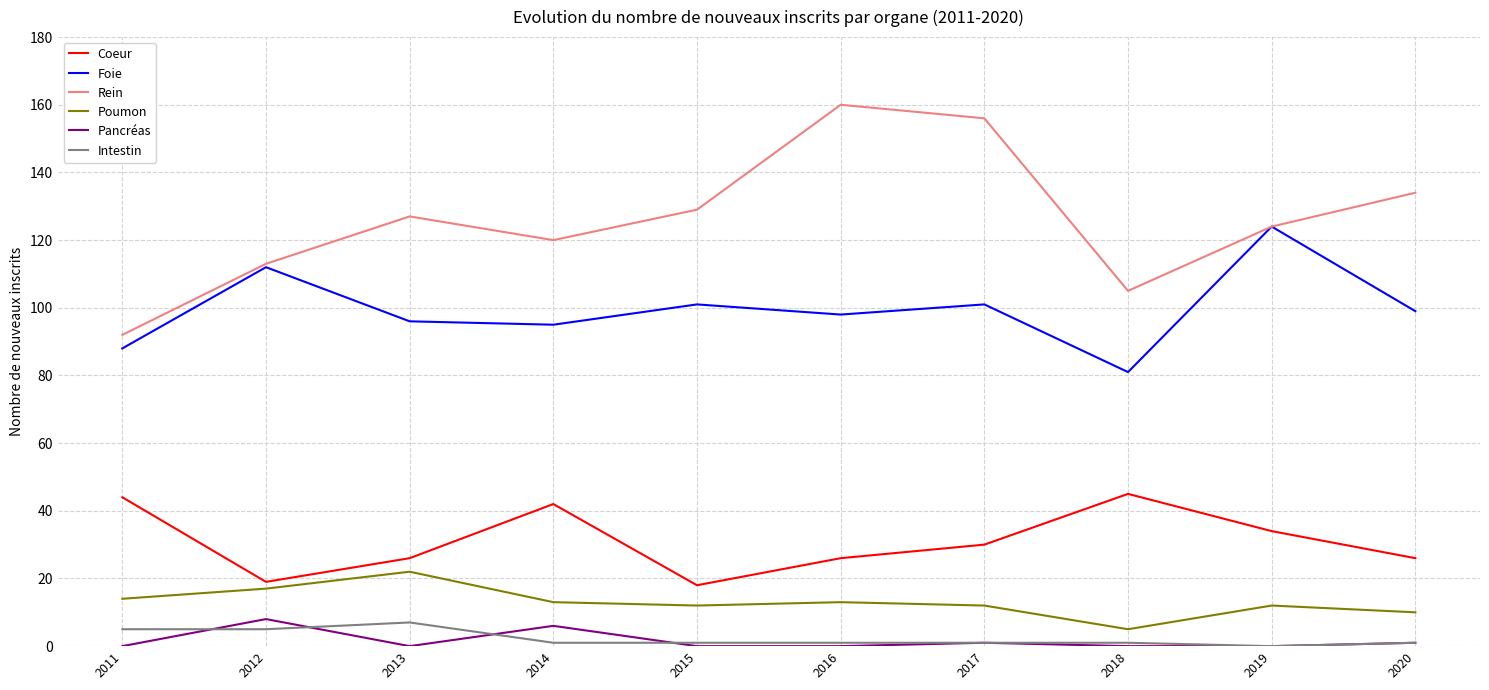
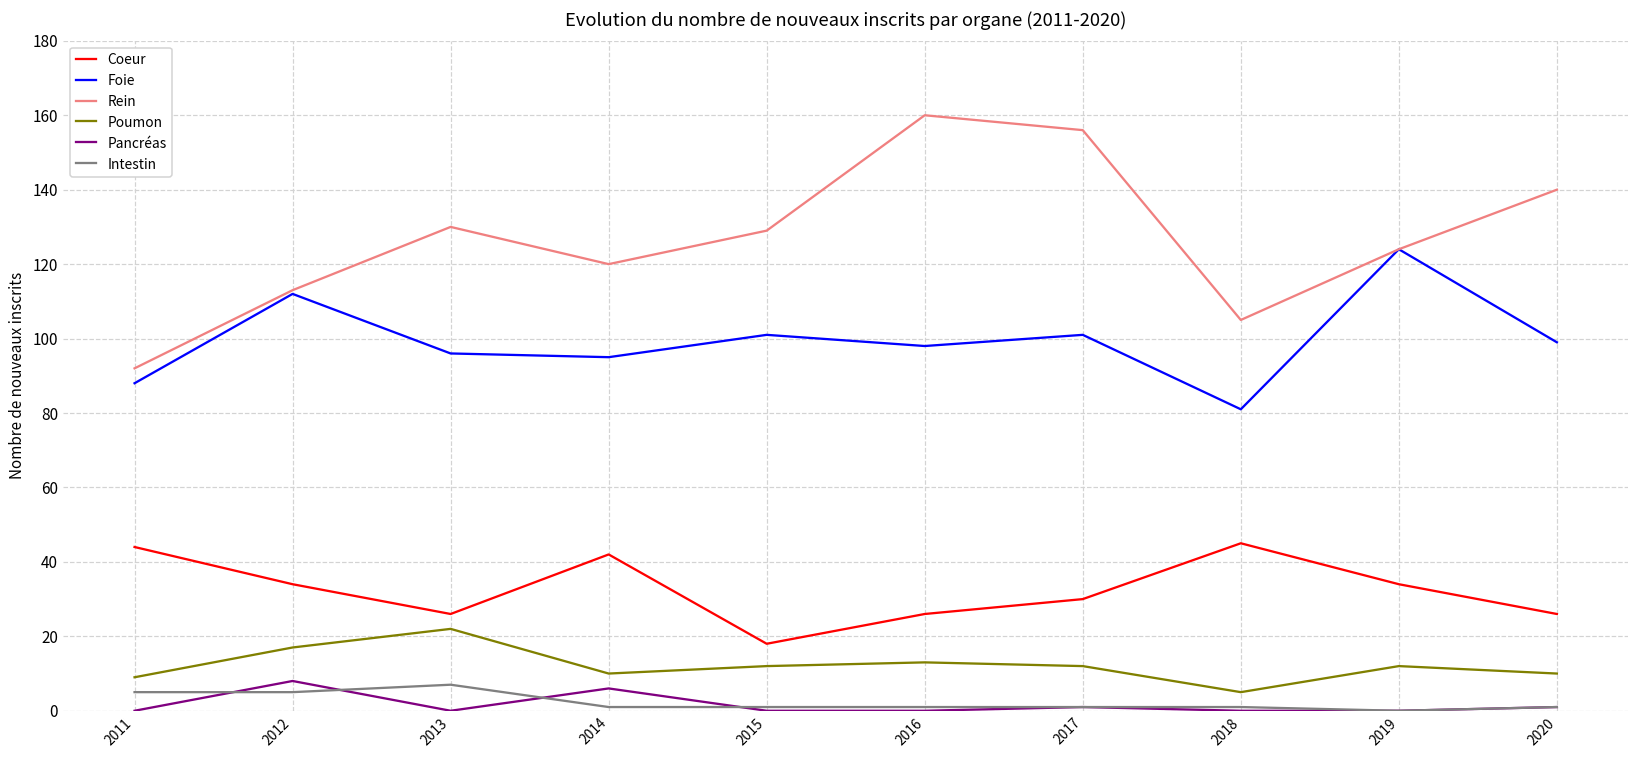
  {
    "Coeur": {
      "2011": 44,
-     "2012": 19,
+     "2012": 34,
      "2013": 26,
      "2014": 42,
      "2015": 18,
      "2016": 26,
      "2017": 30,
      "2018": 45,
      "2019": 34,
      "2020": 26
    },
    "Foie": {
      "2011": 88,
      "2012": 112,
      "2013": 96,
      "2014": 95,
      "2015": 101,
      "2016": 98,
      "2017": 101,
      "2018": 81,
      "2020": 99
    },
    "Rein": {
      "2011": 92,
      "2012": 113,
-     "2013": 127,
+     "2013": 130,
      "2014": 120,
      "2015": 129,
      "2016": 160,
      "2017": 156,
      "2018": 105,
-     "2020": 134
+     "2020": 140
    },
    "Poumon": {
-     "2011": 14,
+     "2011": 9,
      "2012": 17,
      "2013": 22,
-     "2014": 13,
+     "2014": 10,
      "2015": 12,
      "2016": 13,
      "2017": 12,
      "2018": 5,
      "2019": 12,
      "2020": 10
    },
    "Pancréas": {
      "2011": 0,
      "2012": 8,
      "2013": 0,
      "2014": 6,
      "2015": 0,
      "2016": 0,
      "2018": 0
    },
    "Intestin": {
      "2011": 5,
      "2012": 5,
      "2013": 7,
      "2014": 1,
      "2015": 1,
      "2016": 1,
      "2018": 1
    }
  }
